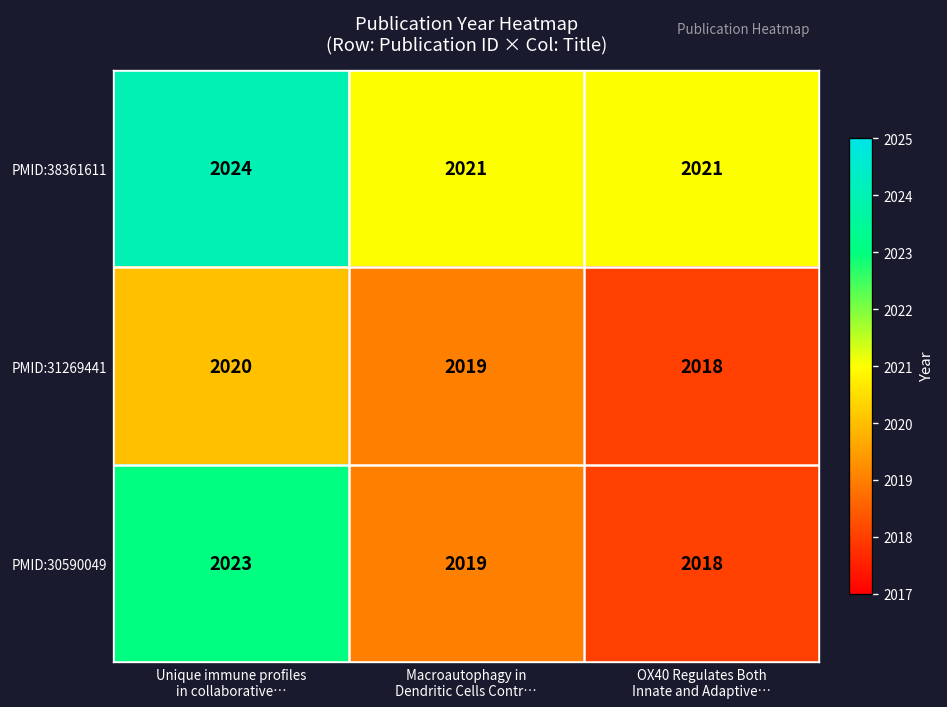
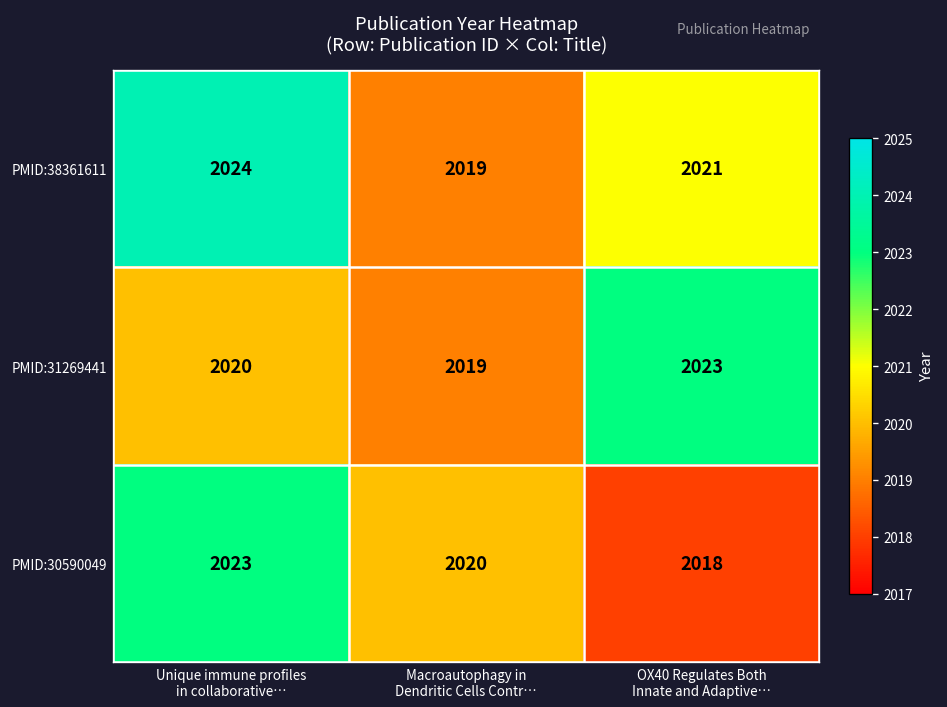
  {
    "PMID:38361611": {
      "Unique immune profiles in collaborative…": 2024,
-     "Macroautophagy in Dendritic Cells Contr…": 2021,
+     "Macroautophagy in Dendritic Cells Contr…": 2019,
      "OX40 Regulates Both Innate and Adaptive…": 2021
    },
    "PMID:31269441": {
      "Unique immune profiles in collaborative…": 2020,
      "Macroautophagy in Dendritic Cells Contr…": 2019,
-     "OX40 Regulates Both Innate and Adaptive…": 2018
+     "OX40 Regulates Both Innate and Adaptive…": 2023
    },
    "PMID:30590049": {
      "Unique immune profiles in collaborative…": 2023,
-     "Macroautophagy in Dendritic Cells Contr…": 2019,
+     "Macroautophagy in Dendritic Cells Contr…": 2020,
      "OX40 Regulates Both Innate and Adaptive…": 2018
    }
  }
